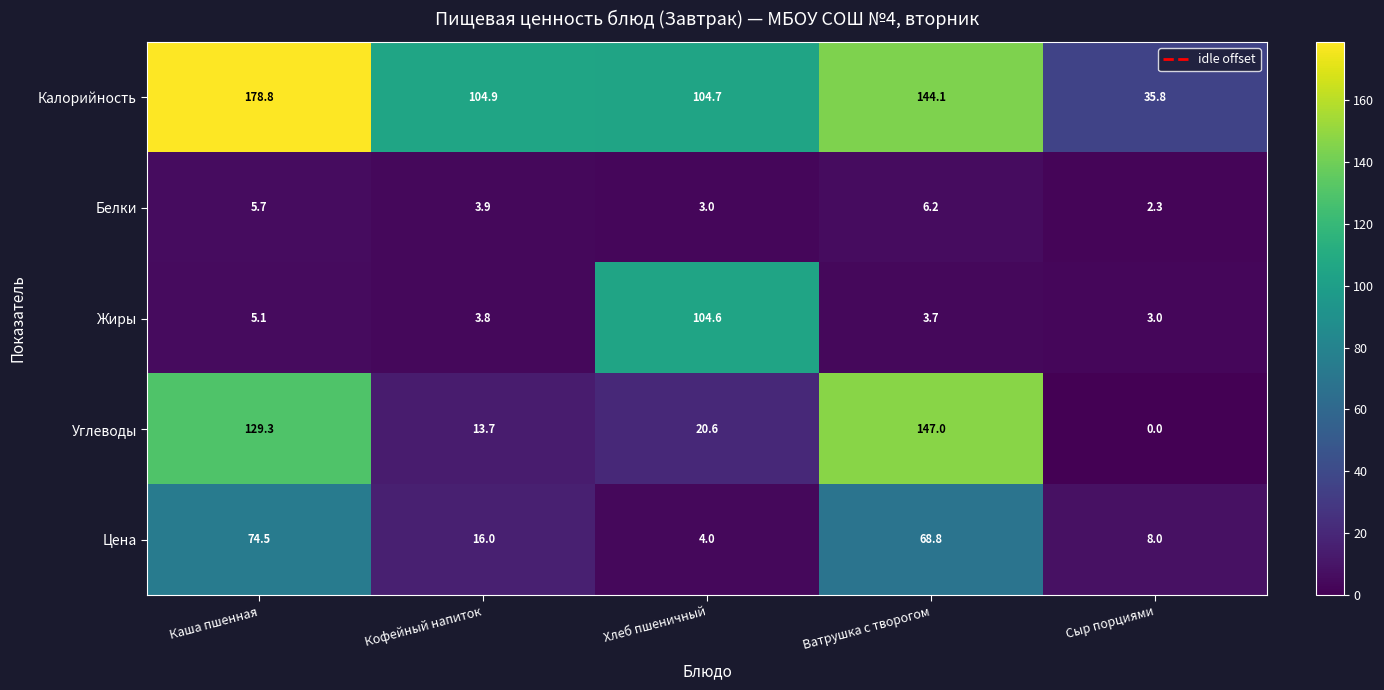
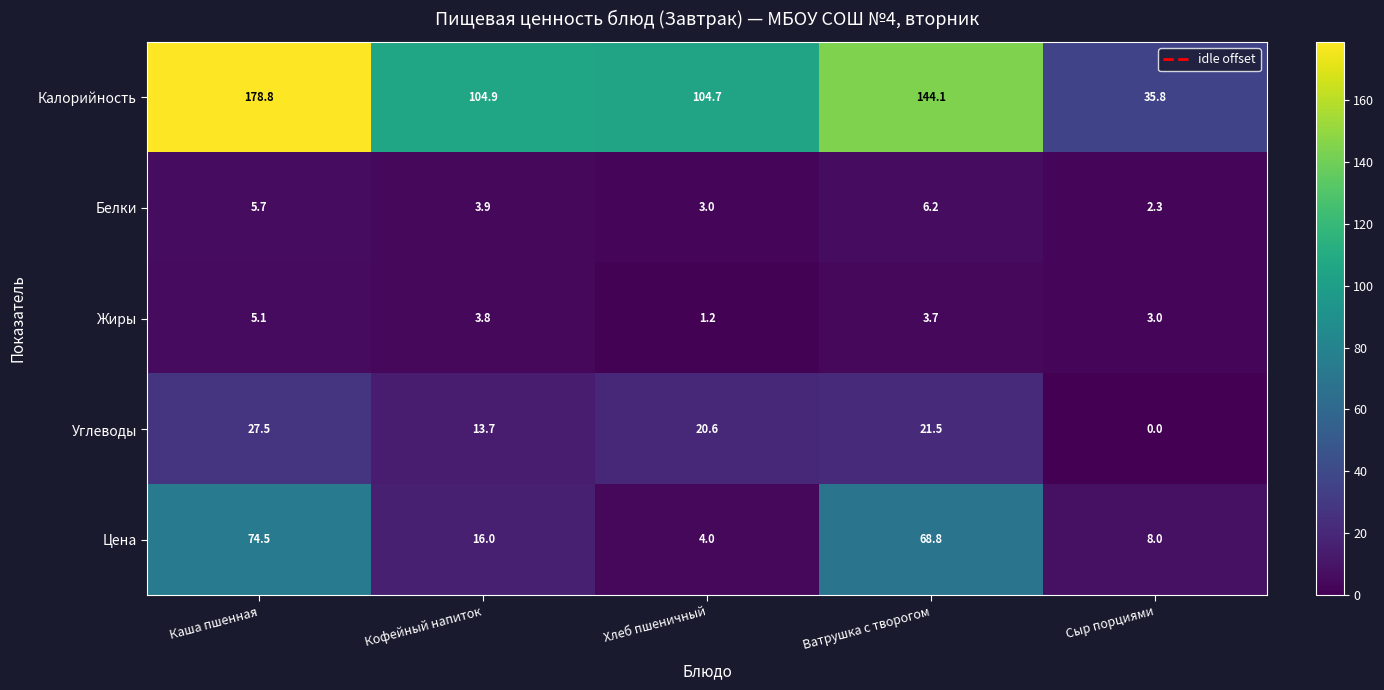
  {
    "Калорийность": {
      "Каша пшенная": 178.8,
      "Кофейный напиток": 104.9,
      "Хлеб пшеничный": 104.7,
      "Ватрушка с творогом": 144.1,
      "Сыр порциями": 35.8
    },
    "Белки": {
      "Каша пшенная": 5.7,
      "Кофейный напиток": 3.9,
      "Хлеб пшеничный": 3.0,
      "Ватрушка с творогом": 6.2,
      "Сыр порциями": 2.3
    },
    "Жиры": {
      "Каша пшенная": 5.1,
      "Кофейный напиток": 3.8,
-     "Хлеб пшеничный": 104.6,
+     "Хлеб пшеничный": 1.2,
      "Ватрушка с творогом": 3.7,
      "Сыр порциями": 3.0
    },
    "Углеводы": {
-     "Каша пшенная": 129.3,
+     "Каша пшенная": 27.5,
      "Кофейный напиток": 13.7,
      "Хлеб пшеничный": 20.6,
-     "Ватрушка с творогом": 147.0,
+     "Ватрушка с творогом": 21.5,
      "Сыр порциями": 0.0
    },
    "Цена": {
      "Каша пшенная": 74.5,
      "Кофейный напиток": 16.0,
      "Хлеб пшеничный": 4.0,
      "Ватрушка с творогом": 68.8,
      "Сыр порциями": 8.0
    }
  }
